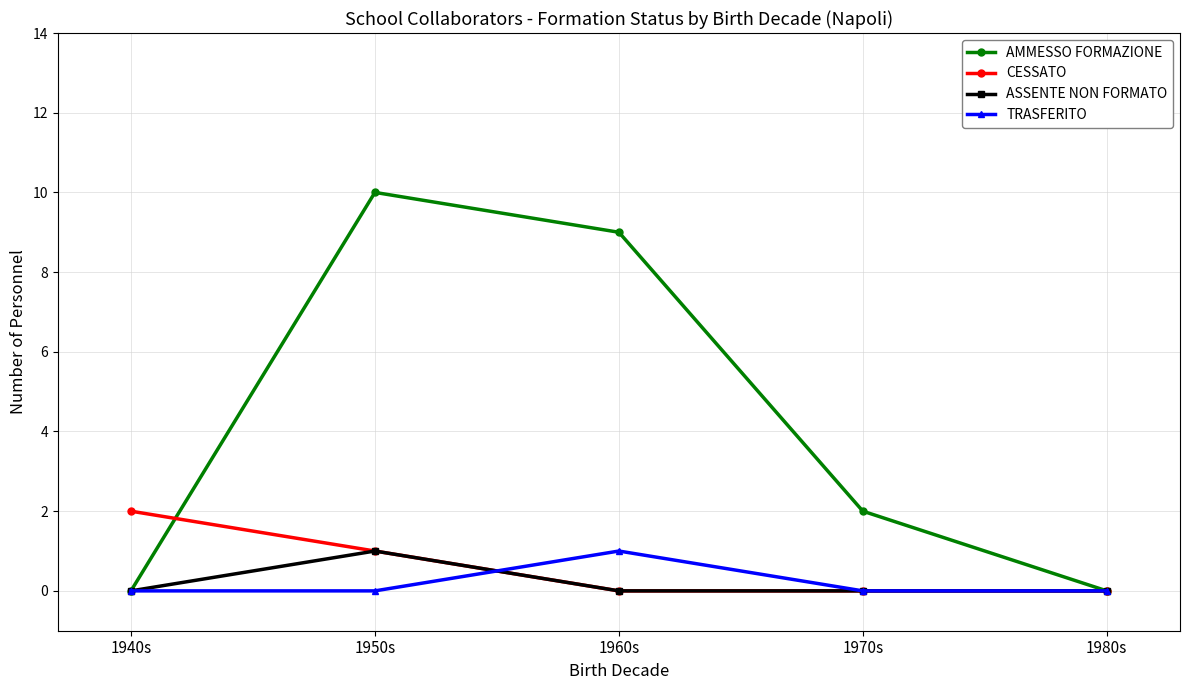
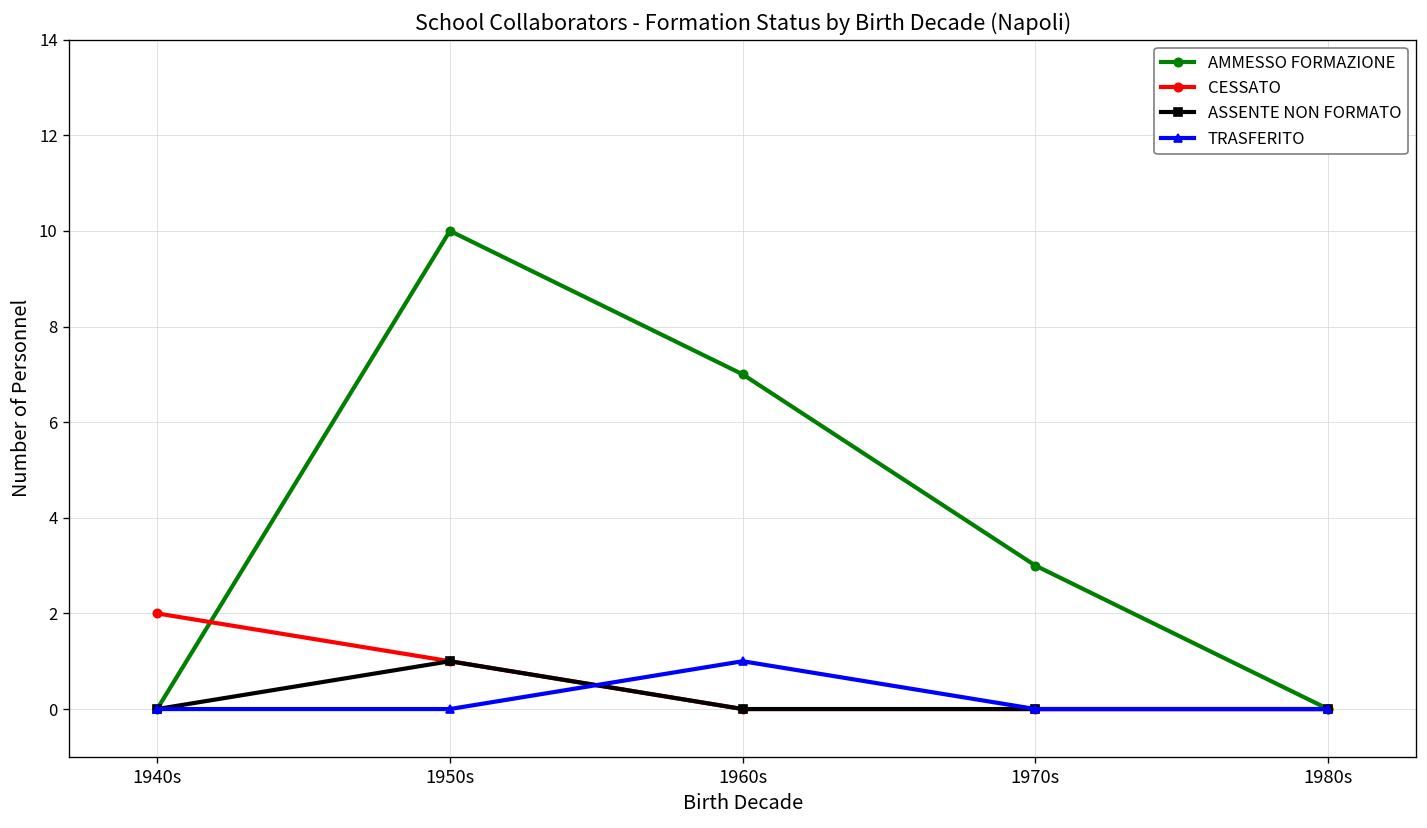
  {
    "AMMESSO FORMAZIONE": {
      "1950s": 10,
-     "1960s": 9,
-     "1970s": 2
+     "1960s": 7,
+     "1970s": 3
    },
    "CESSATO": {
      "1940s": 2
    },
    "TRASFERITO": {
      "1950s": 0,
      "1960s": 1
    }
  }
